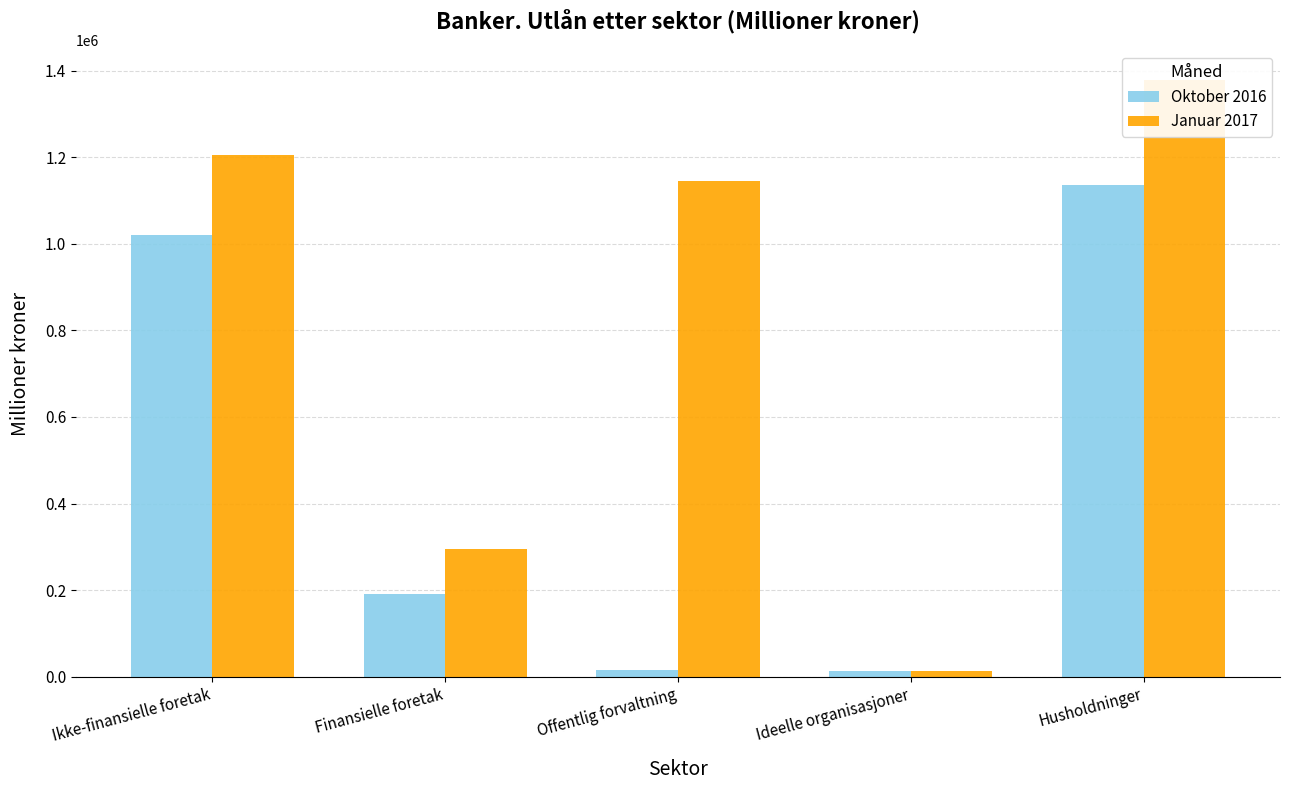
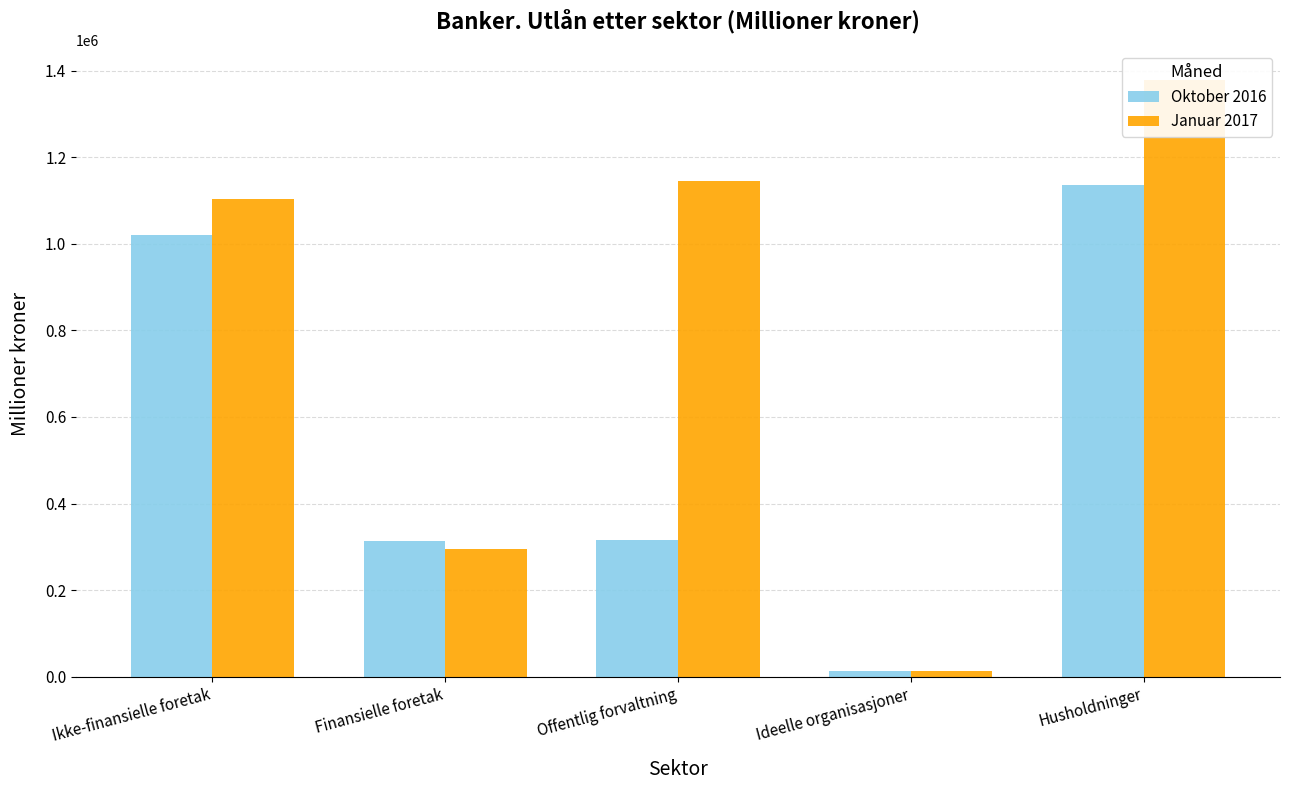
  {
    "Oktober 2016": {
      "Ikke-finansielle foretak": 1020000,
-     "Finansielle foretak": 190000,
-     "Offentlig forvaltning": 20000,
+     "Finansielle foretak": 310000,
+     "Offentlig forvaltning": 320000,
      "Ideelle organisasjoner": 10000,
      "Husholdninger": 1130000
    },
    "Januar 2017": {
-     "Ikke-finansielle foretak": 1210000,
+     "Ikke-finansielle foretak": 1100000,
      "Finansielle foretak": 300000,
      "Offentlig forvaltning": 1150000,
      "Ideelle organisasjoner": 10000
    }
  }
